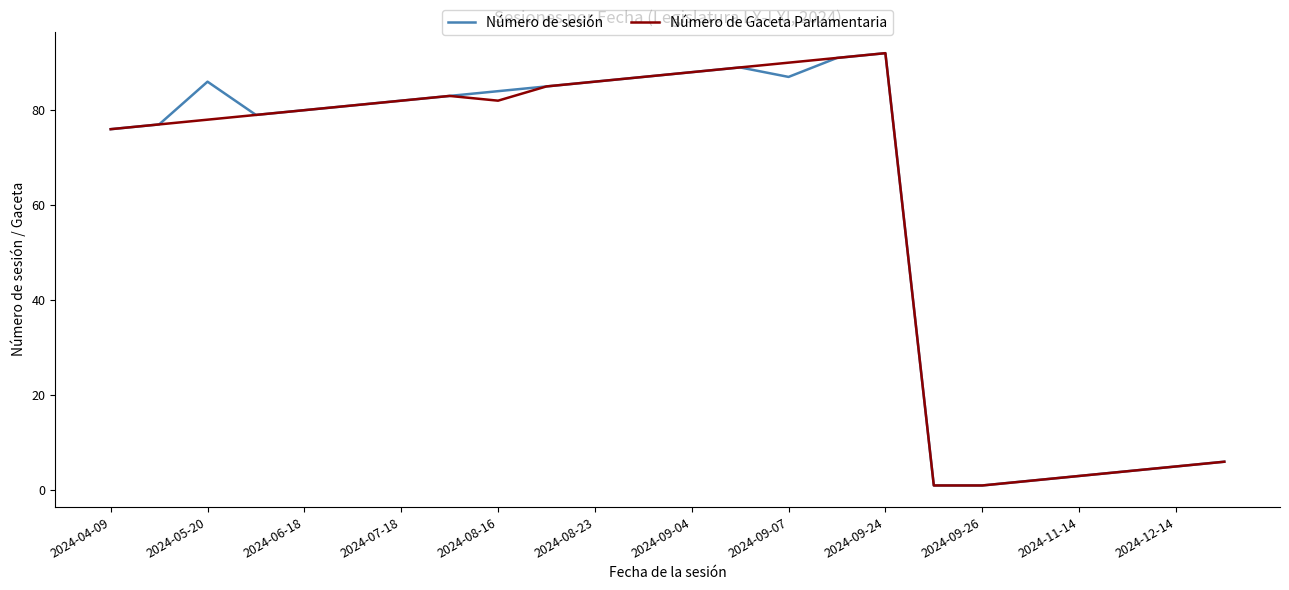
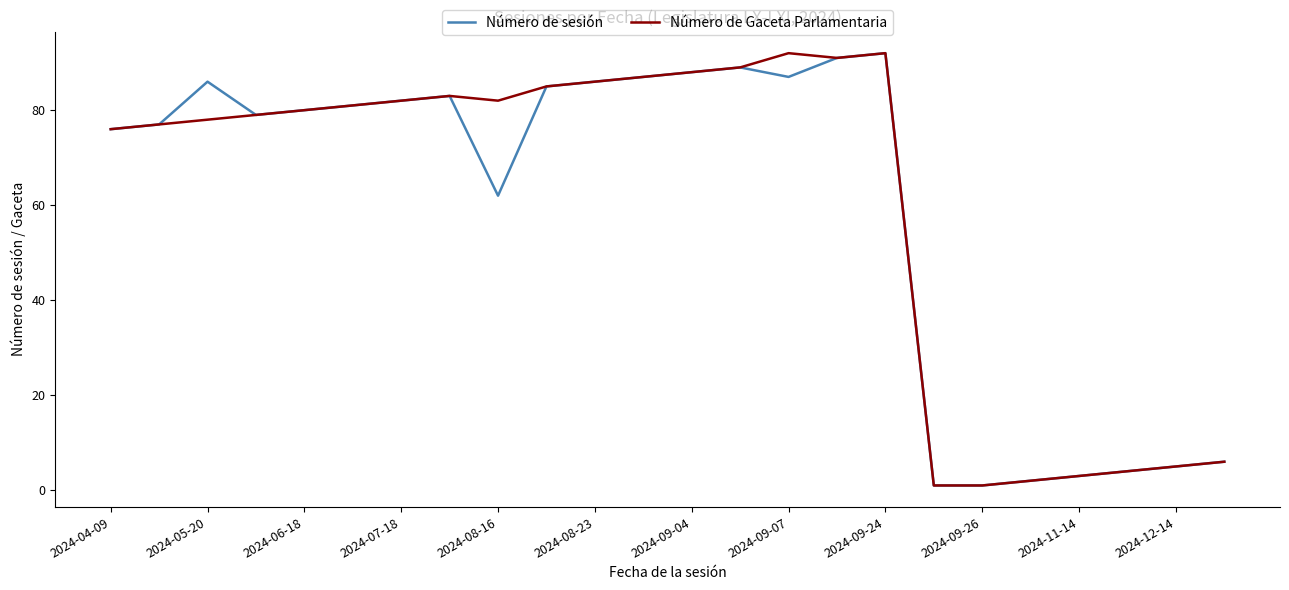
  {
    "Número de sesión": {
      "2024-05-20": 86,
-     "2024-08-16": 84,
+     "2024-08-16": 62,
      "2024-09-07": 87
    },
    "Número de Gaceta Parlamentaria": {
      "2024-05-20": 78,
      "2024-08-16": 82,
-     "2024-09-07": 90
+     "2024-09-07": 92
    }
  }
